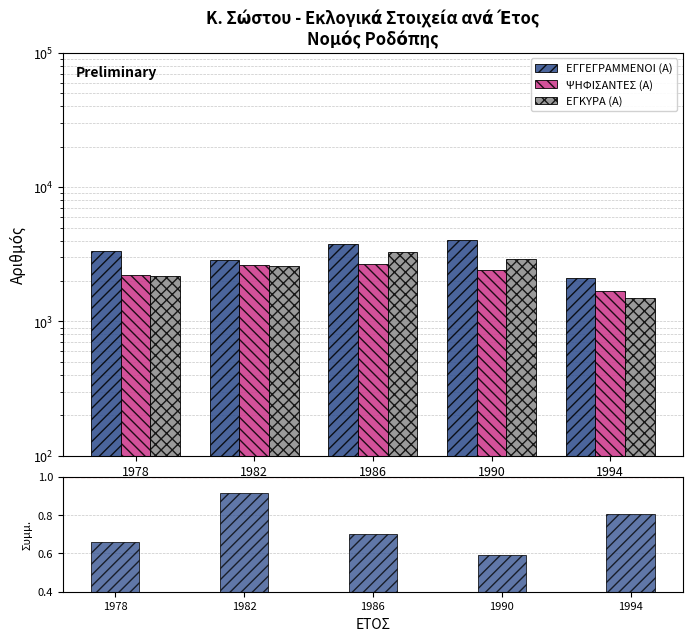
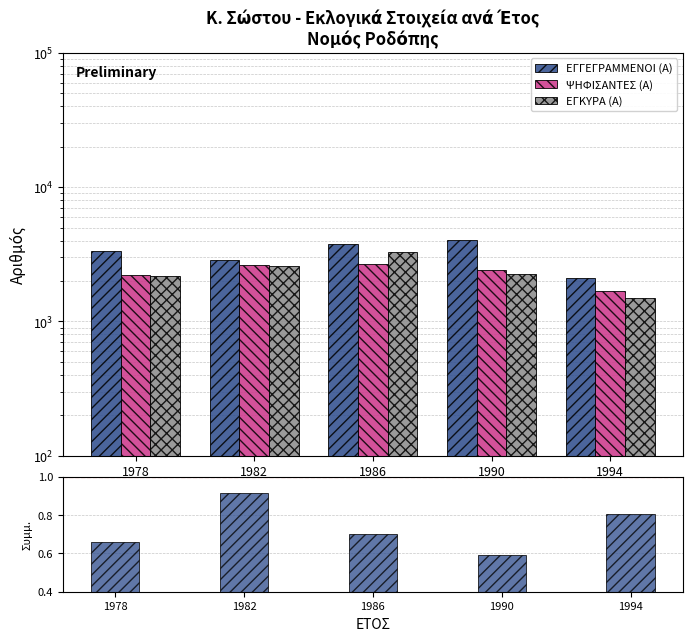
  {
    "Κ. Σώστου - Εκλογικά Στοιχεία ανά Έτος Νομός Ροδόπης": {
      "ΕΓΓΕΓΡΑΜΜΕΝΟΙ (Α)": {
        "1978": 3400,
        "1982": 2900,
        "1986": 3800,
        "1990": 4000,
        "1994": 2100
      },
      "ΨΗΦΙΣΑΝΤΕΣ (Α)": {
        "1978": 2200,
        "1982": 2600,
        "1986": 2700,
        "1990": 2400,
        "1994": 1700
      },
      "ΕΓΚΥΡΑ (Α)": {
        "1978": 2200,
        "1982": 2600,
        "1986": 3300,
-       "1990": 2900,
+       "1990": 2300,
        "1994": 1500
      }
    }
  }
